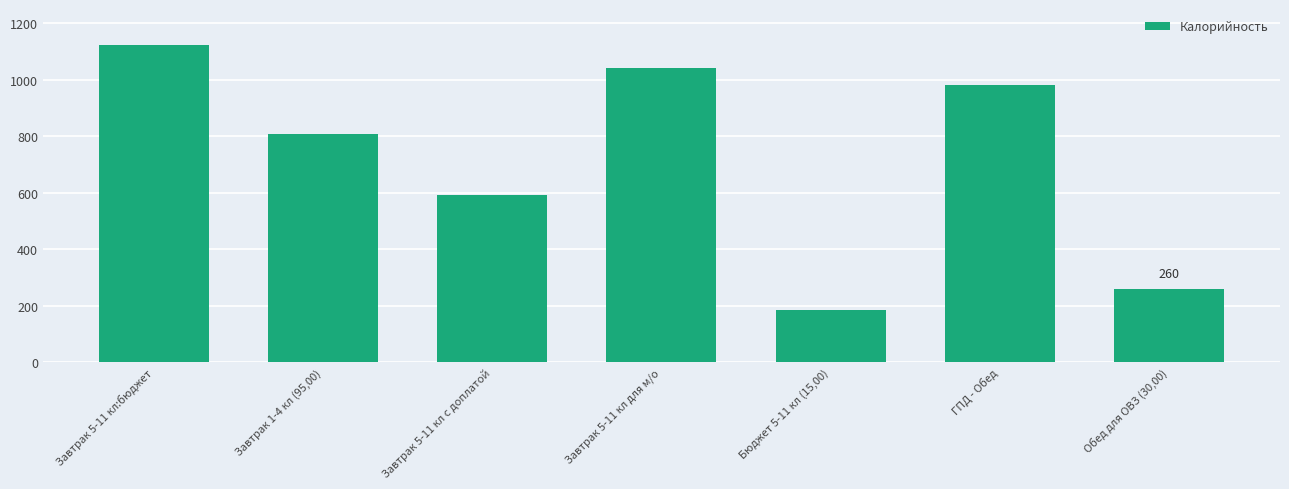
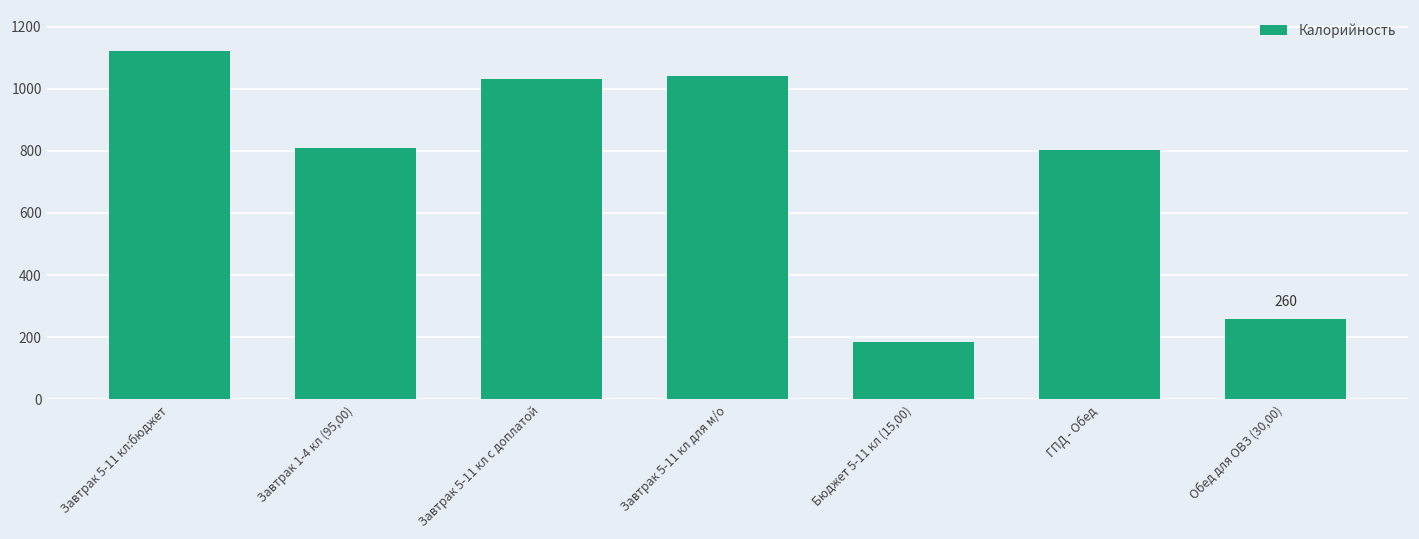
  {
    "Завтрак 5-11 кл:бюджет": 1120,
    "Завтрак 1-4 кл (95,00)": 810,
-   "Завтрак 5-11 кл с доплатой": 590,
+   "Завтрак 5-11 кл с доплатой": 1030,
    "Завтрак 5-11 кл для м/о": 1040,
    "Бюджет 5-11 кл (15,00)": 180,
-   "ГПД - Обед": 980
+   "ГПД - Обед": 800
  }
